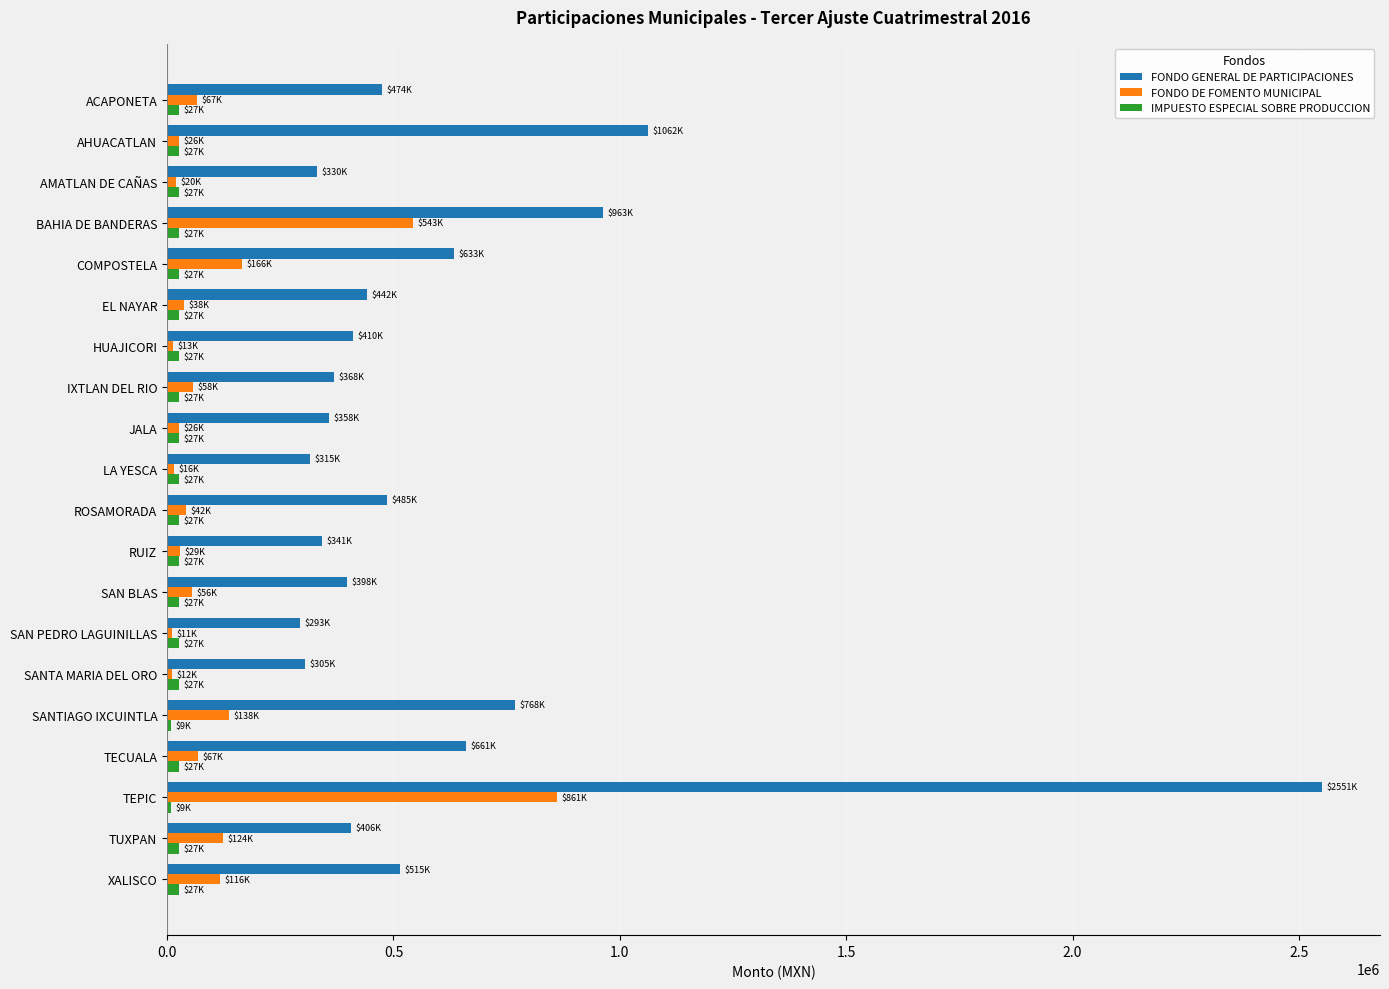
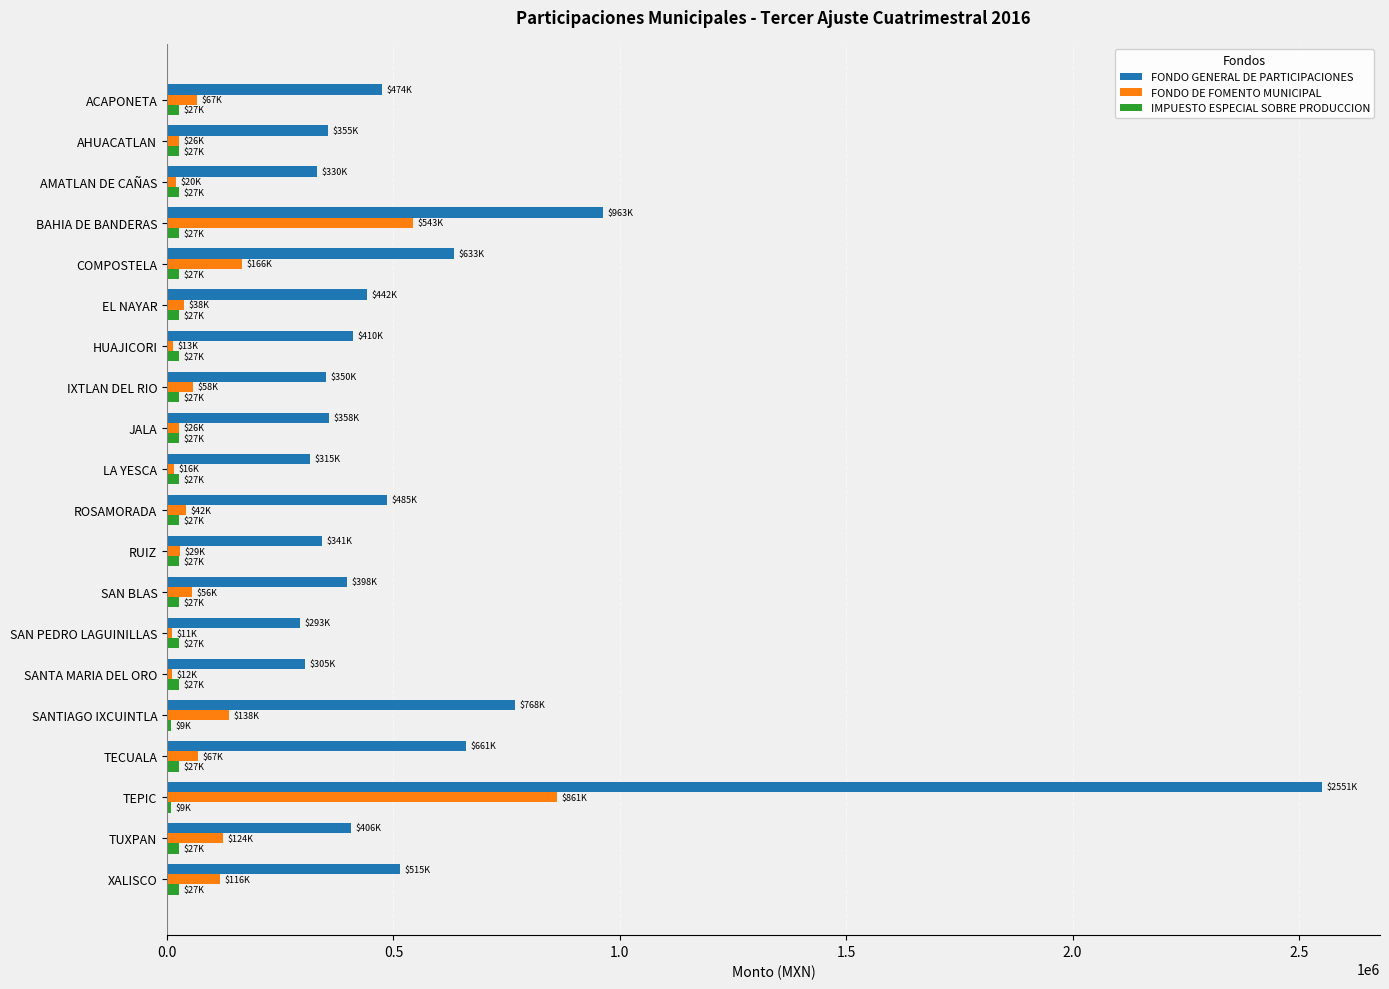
  {
    "FONDO GENERAL DE PARTICIPACIONES": {
      "ACAPONETA": "$474K",
-     "AHUACATLAN": "$1062K",
+     "AHUACATLAN": "$355K",
      "AMATLAN DE CAÑAS": "$330K",
      "BAHIA DE BANDERAS": "$963K",
      "COMPOSTELA": "$633K",
      "EL NAYAR": "$442K",
      "HUAJICORI": "$410K",
-     "IXTLAN DEL RIO": "$368K",
+     "IXTLAN DEL RIO": "$350K",
      "JALA": "$358K",
      "LA YESCA": "$315K",
      "ROSAMORADA": "$485K",
      "RUIZ": "$341K",
      "SAN BLAS": "$398K",
      "SAN PEDRO LAGUINILLAS": "$293K",
      "SANTA MARIA DEL ORO": "$305K",
      "SANTIAGO IXCUINTLA": "$768K",
      "TECUALA": "$661K",
      "TEPIC": "$2551K",
      "TUXPAN": "$406K",
      "XALISCO": "$515K"
    },
    "FONDO DE FOMENTO MUNICIPAL": {
      "ACAPONETA": "$67K",
      "AHUACATLAN": "$26K",
      "AMATLAN DE CAÑAS": "$20K",
      "BAHIA DE BANDERAS": "$543K",
      "COMPOSTELA": "$166K",
      "EL NAYAR": "$38K",
      "HUAJICORI": "$13K",
      "IXTLAN DEL RIO": "$58K",
      "JALA": "$26K",
      "LA YESCA": "$16K",
      "ROSAMORADA": "$42K",
      "RUIZ": "$29K",
      "SAN BLAS": "$56K",
      "SAN PEDRO LAGUINILLAS": "$11K",
      "SANTA MARIA DEL ORO": "$12K",
      "SANTIAGO IXCUINTLA": "$138K",
      "TECUALA": "$67K",
      "TEPIC": "$861K",
      "TUXPAN": "$124K",
      "XALISCO": "$116K"
    },
    "IMPUESTO ESPECIAL SOBRE PRODUCCION": {
      "ACAPONETA": "$27K",
      "AHUACATLAN": "$27K",
      "AMATLAN DE CAÑAS": "$27K",
      "BAHIA DE BANDERAS": "$27K",
      "COMPOSTELA": "$27K",
      "EL NAYAR": "$27K",
      "HUAJICORI": "$27K",
      "IXTLAN DEL RIO": "$27K",
      "JALA": "$27K",
      "LA YESCA": "$27K",
      "ROSAMORADA": "$27K",
      "RUIZ": "$27K",
      "SAN BLAS": "$27K",
      "SAN PEDRO LAGUINILLAS": "$27K",
      "SANTA MARIA DEL ORO": "$27K",
      "SANTIAGO IXCUINTLA": "$9K",
      "TECUALA": "$27K",
      "TEPIC": "$9K",
      "TUXPAN": "$27K",
      "XALISCO": "$27K"
    }
  }
